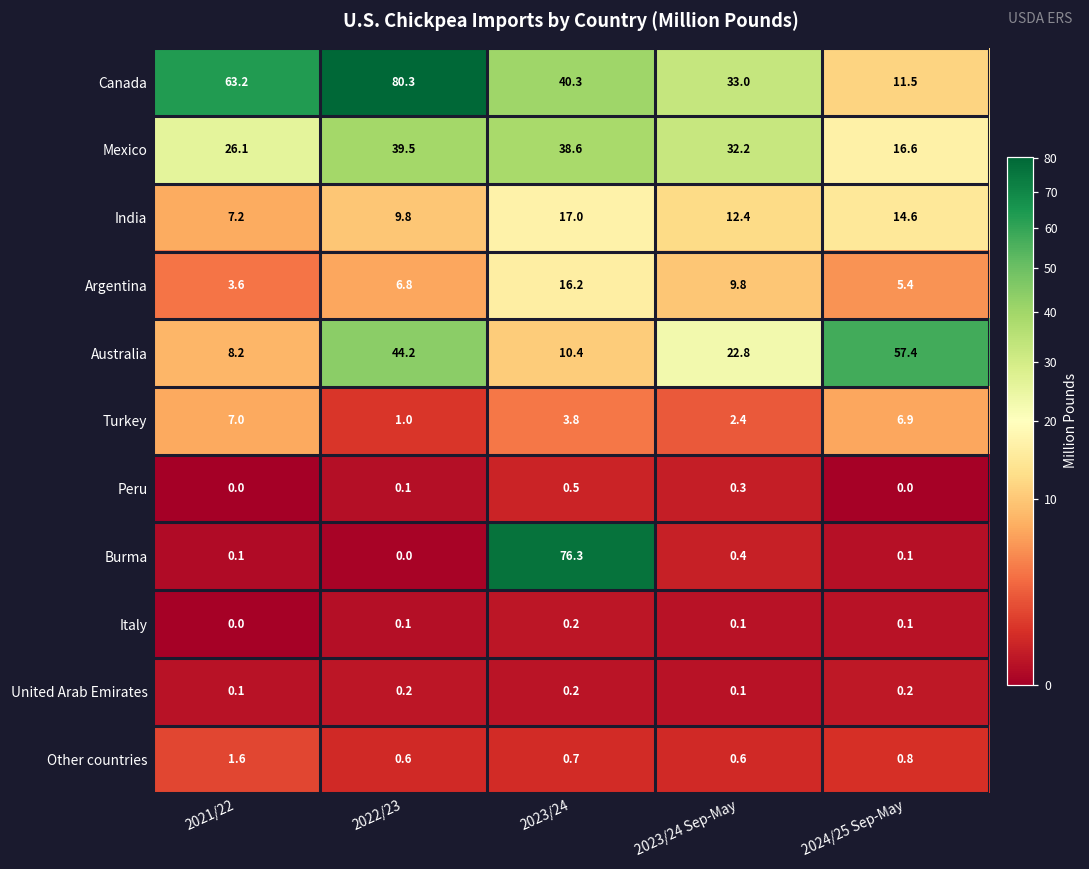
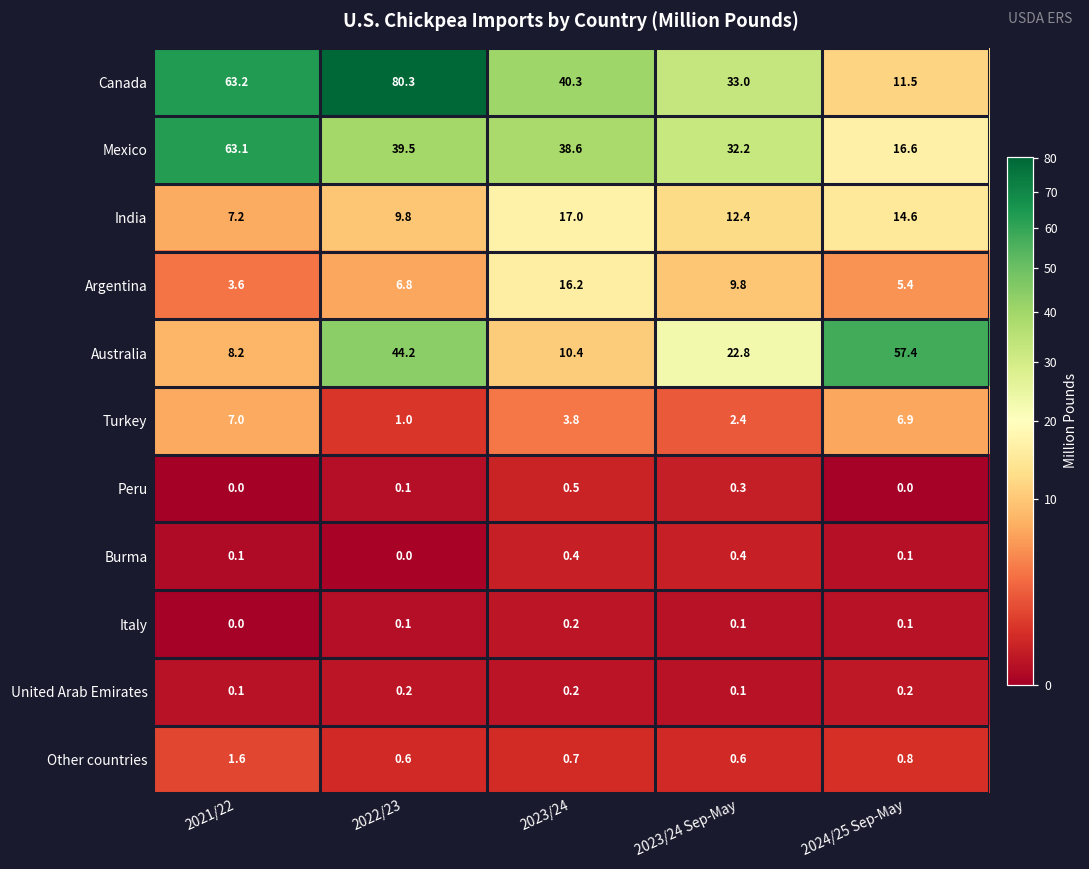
  {
    "Canada": {
      "2021/22": 63.2,
      "2022/23": 80.3,
      "2023/24": 40.3,
      "2023/24 Sep-May": 33.0,
      "2024/25 Sep-May": 11.5
    },
    "Mexico": {
-     "2021/22": 26.1,
+     "2021/22": 63.1,
      "2022/23": 39.5,
      "2023/24": 38.6,
      "2023/24 Sep-May": 32.2,
      "2024/25 Sep-May": 16.6
    },
    "India": {
      "2021/22": 7.2,
      "2022/23": 9.8,
      "2023/24": 17.0,
      "2023/24 Sep-May": 12.4,
      "2024/25 Sep-May": 14.6
    },
    "Argentina": {
      "2021/22": 3.6,
      "2022/23": 6.8,
      "2023/24": 16.2,
      "2023/24 Sep-May": 9.8,
      "2024/25 Sep-May": 5.4
    },
    "Australia": {
      "2021/22": 8.2,
      "2022/23": 44.2,
      "2023/24": 10.4,
      "2023/24 Sep-May": 22.8,
      "2024/25 Sep-May": 57.4
    },
    "Turkey": {
      "2021/22": 7.0,
      "2022/23": 1.0,
      "2023/24": 3.8,
      "2023/24 Sep-May": 2.4,
      "2024/25 Sep-May": 6.9
    },
    "Peru": {
      "2021/22": 0.0,
      "2022/23": 0.1,
      "2023/24": 0.5,
      "2023/24 Sep-May": 0.3,
      "2024/25 Sep-May": 0.0
    },
    "Burma": {
      "2021/22": 0.1,
      "2022/23": 0.0,
-     "2023/24": 76.3,
+     "2023/24": 0.4,
      "2023/24 Sep-May": 0.4,
      "2024/25 Sep-May": 0.1
    },
    "Italy": {
      "2021/22": 0.0,
      "2022/23": 0.1,
      "2023/24": 0.2,
      "2023/24 Sep-May": 0.1,
      "2024/25 Sep-May": 0.1
    },
    "United Arab Emirates": {
      "2021/22": 0.1,
      "2022/23": 0.2,
      "2023/24": 0.2,
      "2023/24 Sep-May": 0.1,
      "2024/25 Sep-May": 0.2
    },
    "Other countries": {
      "2021/22": 1.6,
      "2022/23": 0.6,
      "2023/24": 0.7,
      "2023/24 Sep-May": 0.6,
      "2024/25 Sep-May": 0.8
    }
  }
